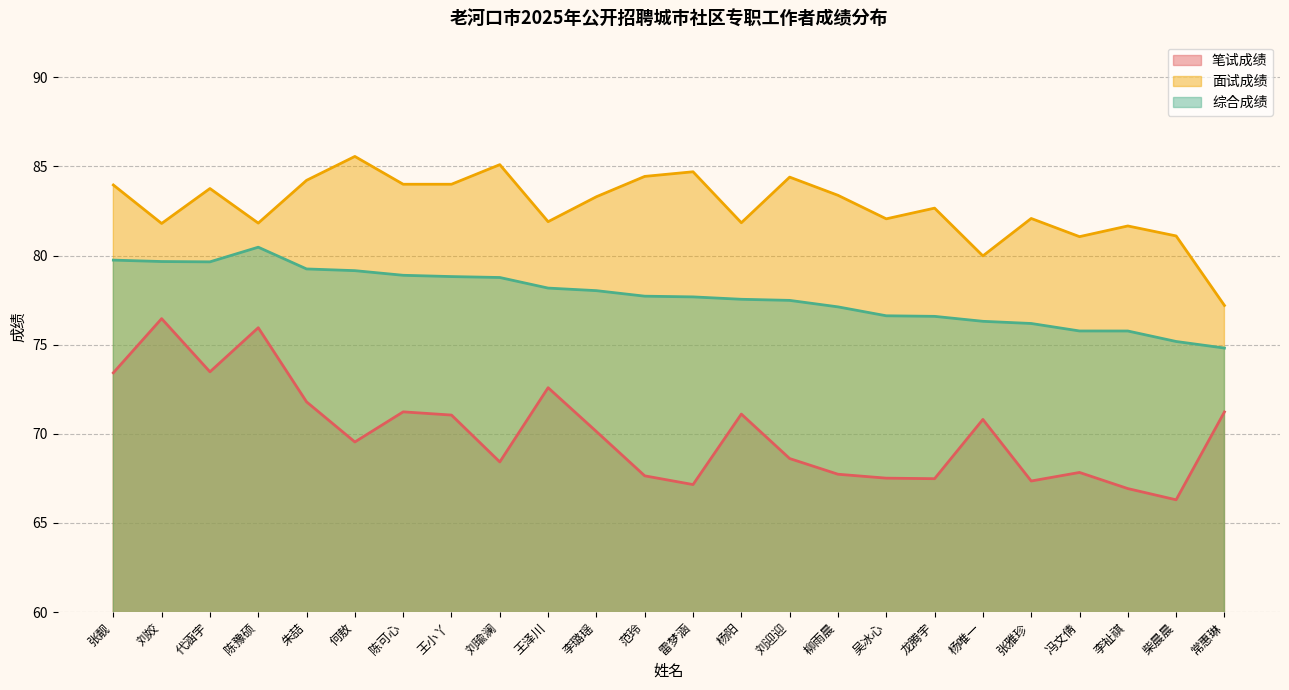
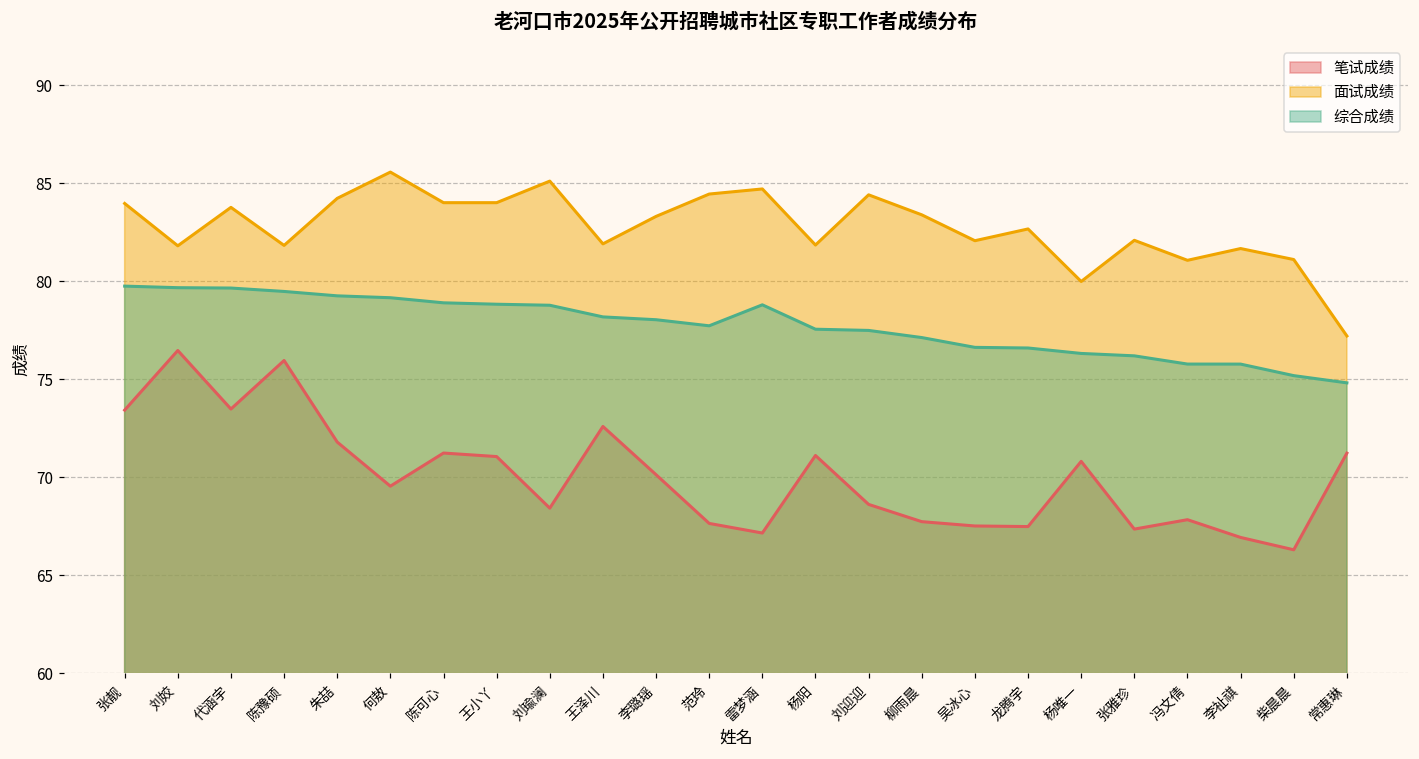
  {
    "笔试成绩": {
      "张靓": 73.4,
      "刘姣": 76.5,
      "代涵宇": 73.5,
      "陈豫硕": 76.0,
      "朱喆": 71.8,
      "何敖": 69.5,
      "陈可心": 71.2,
      "王小丫": 71.1,
      "刘瑜澜": 68.4,
      "王泽川": 72.6,
      "李璐瑶": 70.1,
      "范玲": 67.6,
      "雷梦涵": 67.2,
      "杨阳": 71.1,
      "刘迎迎": 68.6,
      "柳雨晨": 67.7,
      "吴冰心": 67.5,
      "龙腾宇": 67.5,
      "杨唯一": 70.8,
      "张雅珍": 67.4,
      "冯文倩": 67.8,
      "李祉祺": 66.9,
      "柴晨晨": 66.3,
      "常惠琳": 71.2
    },
    "面试成绩": {
      "张靓": 84.0,
      "刘姣": 81.8,
      "代涵宇": 83.8,
      "陈豫硕": 81.8,
      "朱喆": 84.2,
      "何敖": 85.6,
      "陈可心": 84.0,
      "王小丫": 84.0,
      "刘瑜澜": 85.1,
      "王泽川": 81.9,
      "李璐瑶": 83.3,
      "范玲": 84.4,
      "雷梦涵": 84.7,
      "杨阳": 81.8,
      "刘迎迎": 84.4,
      "柳雨晨": 83.4,
      "吴冰心": 82.1,
      "龙腾宇": 82.7,
      "杨唯一": 80.0,
      "张雅珍": 82.1,
      "冯文倩": 81.1,
      "李祉祺": 81.7,
      "柴晨晨": 81.1,
      "常惠琳": 77.2
    },
    "综合成绩": {
      "张靓": 79.7,
      "刘姣": 79.7,
      "代涵宇": 79.6,
-     "陈豫硕": 80.5,
+     "陈豫硕": 79.5,
      "朱喆": 79.2,
      "何敖": 79.2,
      "陈可心": 78.9,
      "王小丫": 78.8,
      "刘瑜澜": 78.8,
      "王泽川": 78.2,
      "李璐瑶": 78.0,
      "范玲": 77.7,
-     "雷梦涵": 77.7,
+     "雷梦涵": 78.8,
      "杨阳": 77.5,
      "刘迎迎": 77.5,
      "柳雨晨": 77.1,
      "吴冰心": 76.6,
      "龙腾宇": 76.6,
      "杨唯一": 76.3,
      "张雅珍": 76.2,
      "冯文倩": 75.8,
      "李祉祺": 75.8,
      "柴晨晨": 75.2,
      "常惠琳": 74.8
    }
  }
